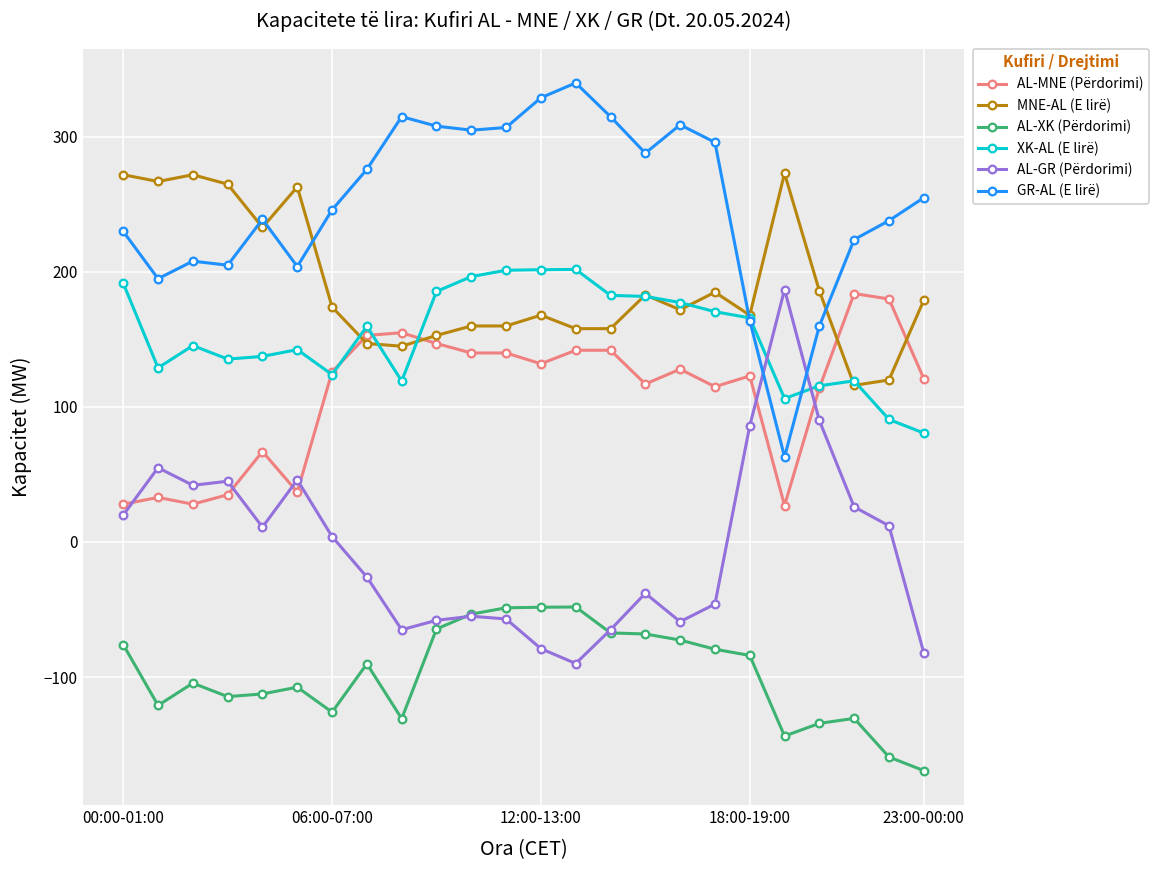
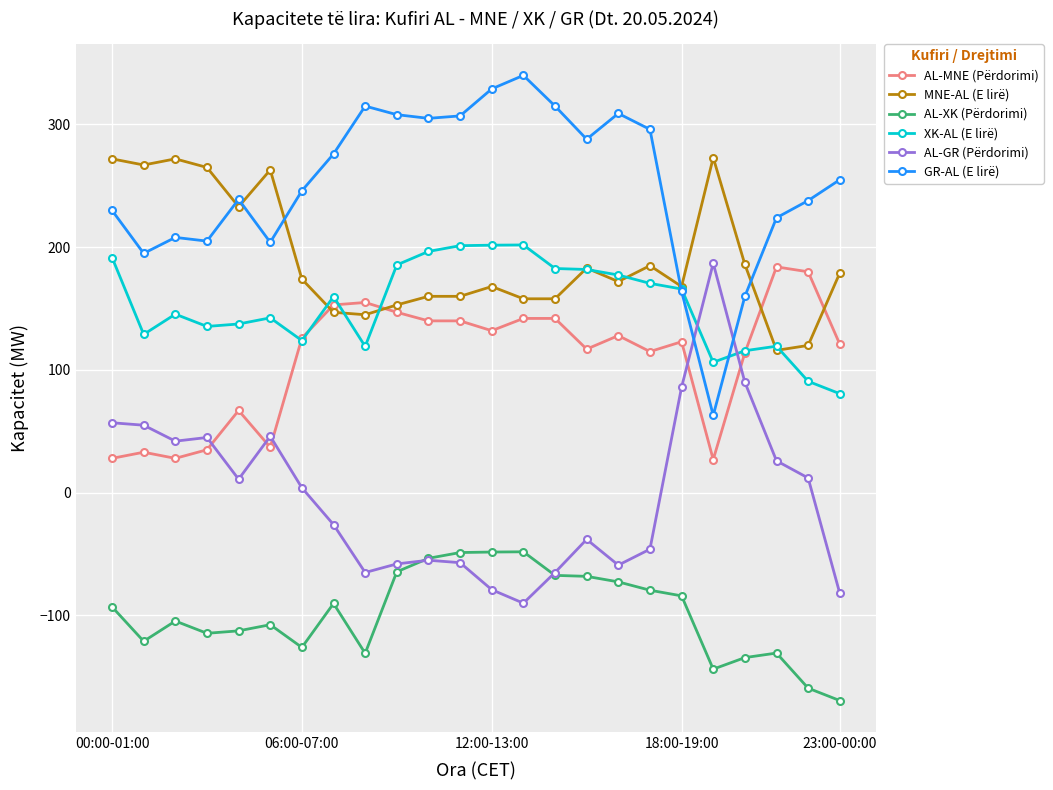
  {
    "AL-MNE (Përdorimi)": {
      "00:00-01:00": 28,
      "12:00-13:00": 132,
      "18:00-19:00": 123,
      "23:00-00:00": 121
    },
    "MNE-AL (E lirë)": {
      "00:00-01:00": 272,
      "06:00-07:00": 174,
      "12:00-13:00": 168,
      "23:00-00:00": 179
    },
    "AL-XK (Përdorimi)": {
-     "00:00-01:00": -76,
+     "00:00-01:00": -93,
      "06:00-07:00": -126,
      "12:00-13:00": -48,
      "18:00-19:00": -84,
      "23:00-00:00": -169
    },
    "XK-AL (E lirë)": {
      "00:00-01:00": 192,
      "12:00-13:00": 202,
      "23:00-00:00": 81
    },
    "AL-GR (Përdorimi)": {
-     "00:00-01:00": 20,
+     "00:00-01:00": 57,
      "06:00-07:00": 4,
      "12:00-13:00": -79,
      "18:00-19:00": 86,
      "23:00-00:00": -82
    },
    "GR-AL (E lirë)": {
      "00:00-01:00": 230,
      "06:00-07:00": 246,
      "12:00-13:00": 329,
      "23:00-00:00": 255
    }
  }
